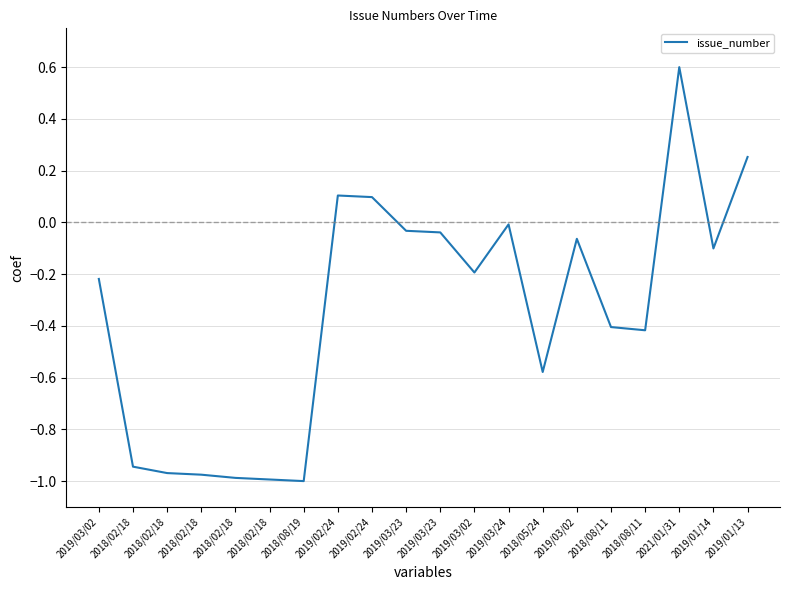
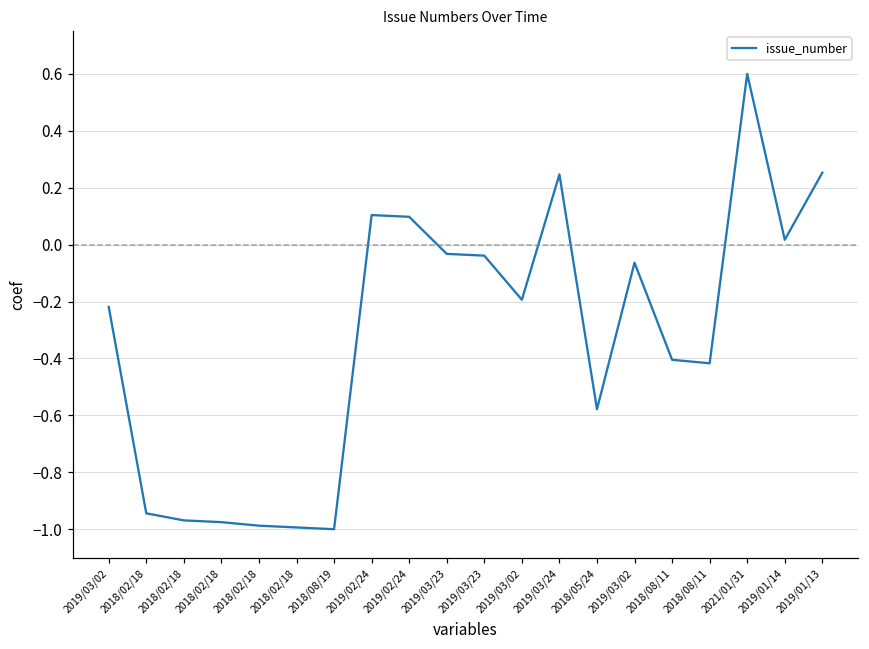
  {
    "2018/08/19": -1.00,
-   "2019/03/24": -0.01,
+   "2019/03/24": 0.25,
    "2018/05/24": -0.58,
    "2021/01/31": 0.60,
-   "2019/01/14": -0.10,
+   "2019/01/14": 0.02,
    "2019/01/13": 0.25
  }
